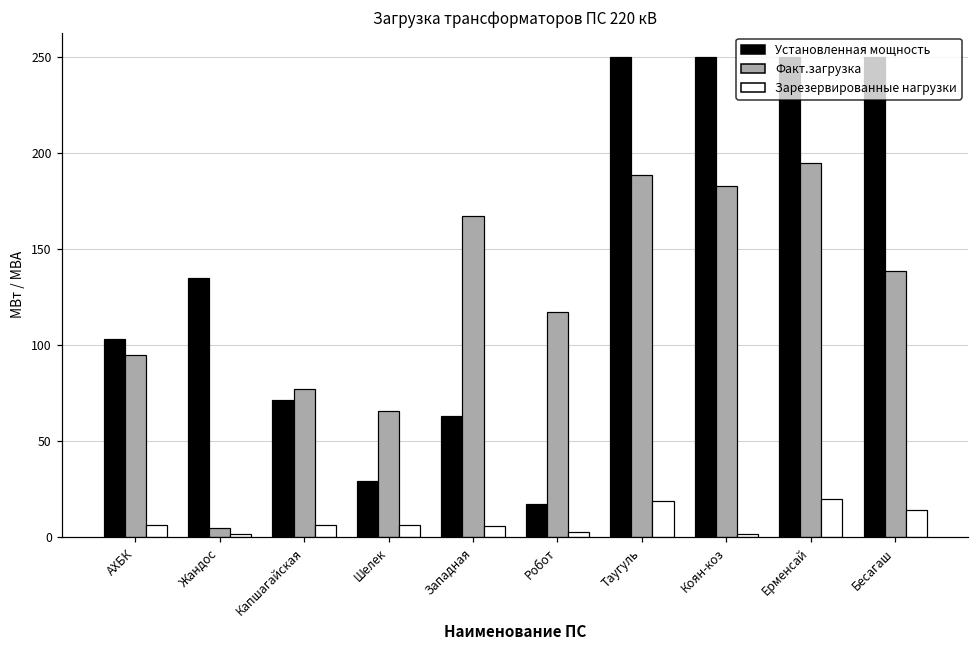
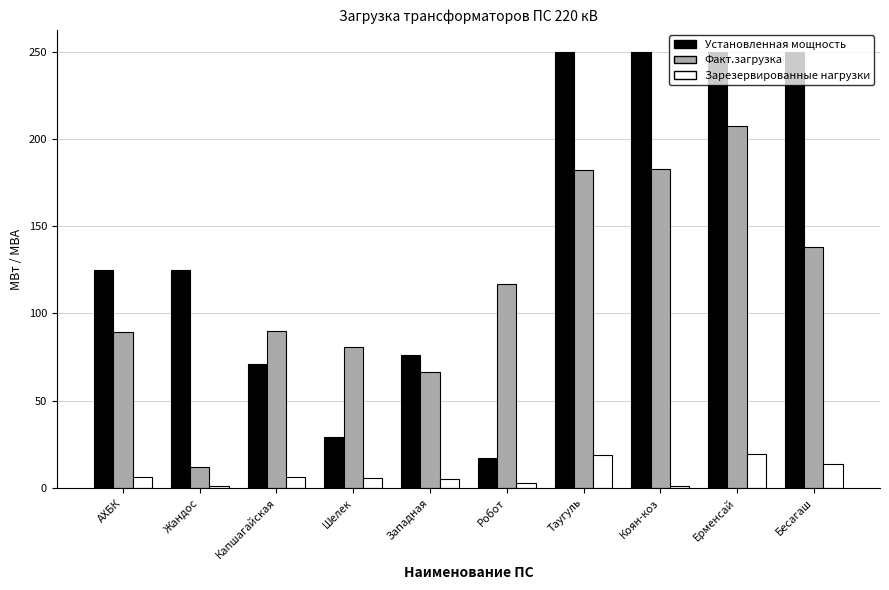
  {
    "Установленная мощность": {
-     "АХБК": 103,
-     "Жандос": 135,
+     "АХБК": 125,
+     "Жандос": 125,
      "Капшагайская": 71,
      "Шелек": 29,
-     "Западная": 63,
+     "Западная": 76,
      "Робот": 17,
      "Таугуль": 250,
      "Коян-коз": 250
    },
    "Факт.загрузка": {
-     "АХБК": 95,
-     "Жандос": 5,
-     "Капшагайская": 77,
-     "Шелек": 65,
-     "Западная": 167,
+     "АХБК": 89,
+     "Жандос": 12,
+     "Капшагайская": 90,
+     "Шелек": 81,
+     "Западная": 67,
      "Робот": 117,
-     "Таугуль": 188,
+     "Таугуль": 182,
      "Коян-коз": 183,
-     "Ерменсай": 195,
+     "Ерменсай": 207,
      "Бесагаш": 138
    },
    "Зарезервированные нагрузки": {
      "АХБК": 6,
      "Капшагайская": 6,
      "Шелек": 6,
      "Западная": 5,
      "Робот": 3,
      "Таугуль": 19,
      "Ерменсай": 19,
      "Бесагаш": 14
    }
  }
